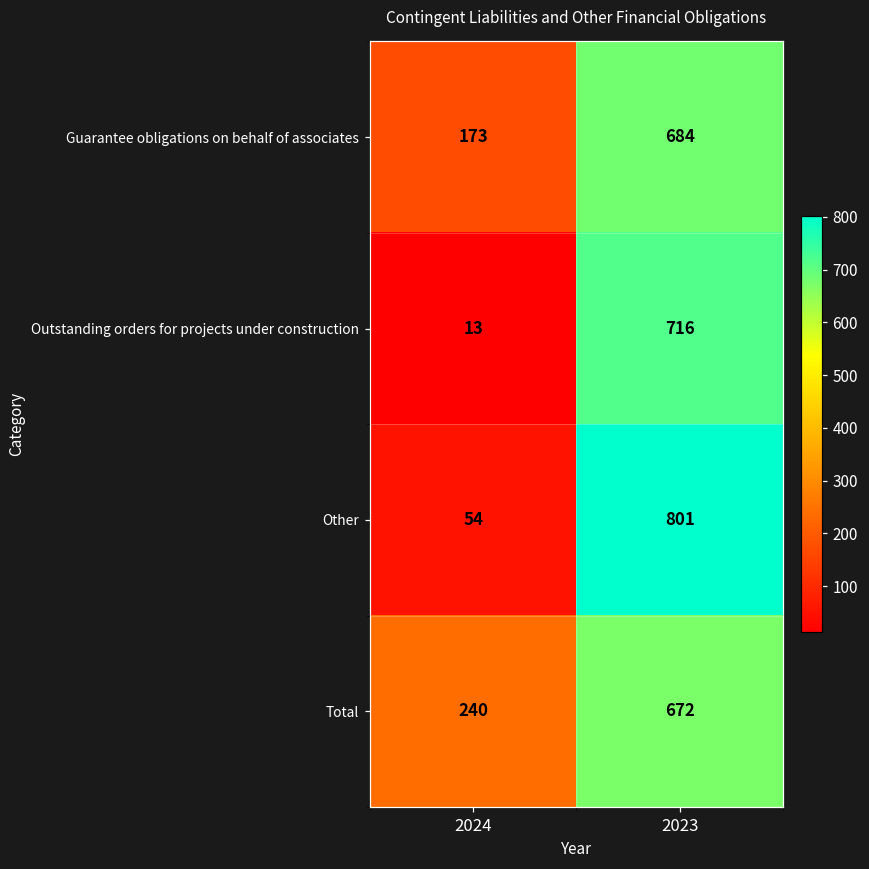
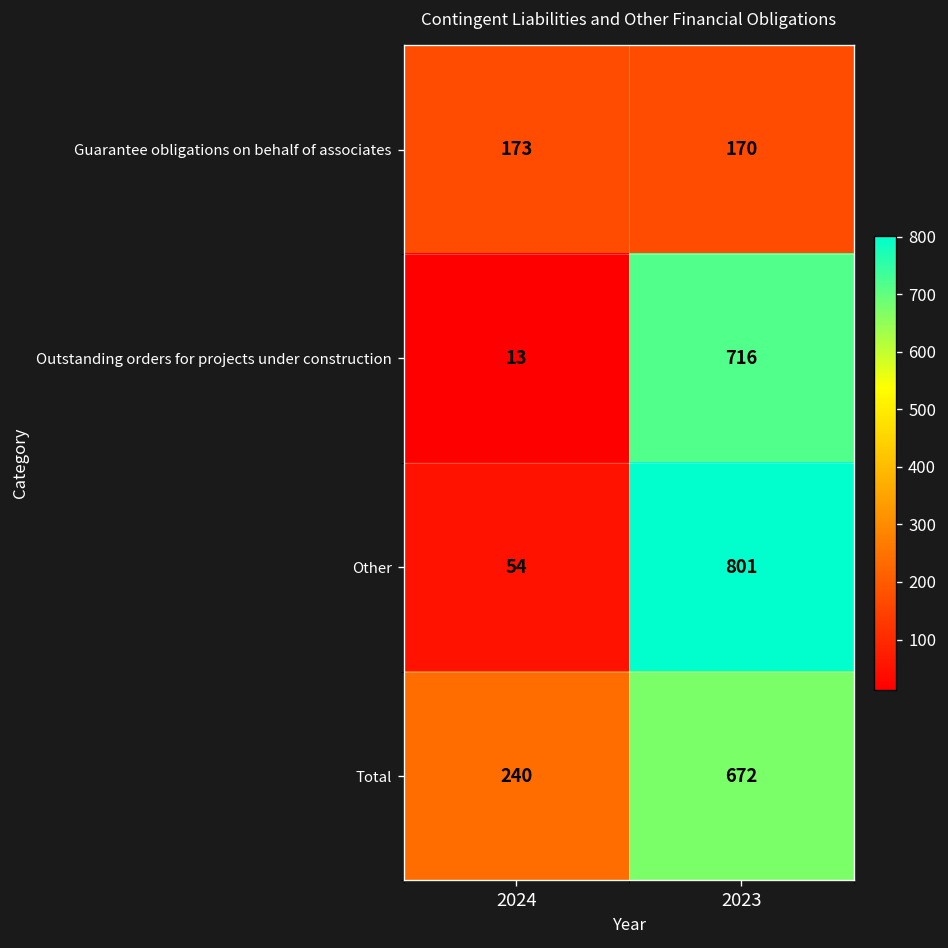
  {
    "Guarantee obligations on behalf of associates": {
      "2024": 173,
-     "2023": 684
+     "2023": 170
    },
    "Outstanding orders for projects under construction": {
      "2024": 13,
      "2023": 716
    },
    "Other": {
      "2024": 54,
      "2023": 801
    },
    "Total": {
      "2024": 240,
      "2023": 672
    }
  }
